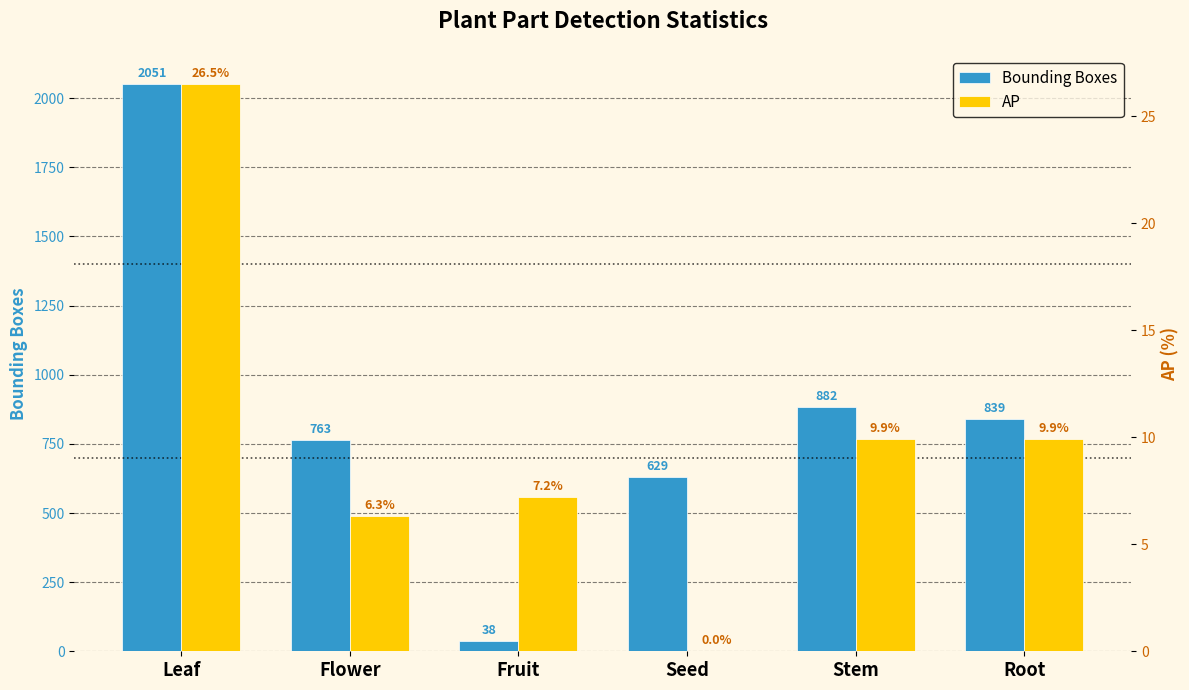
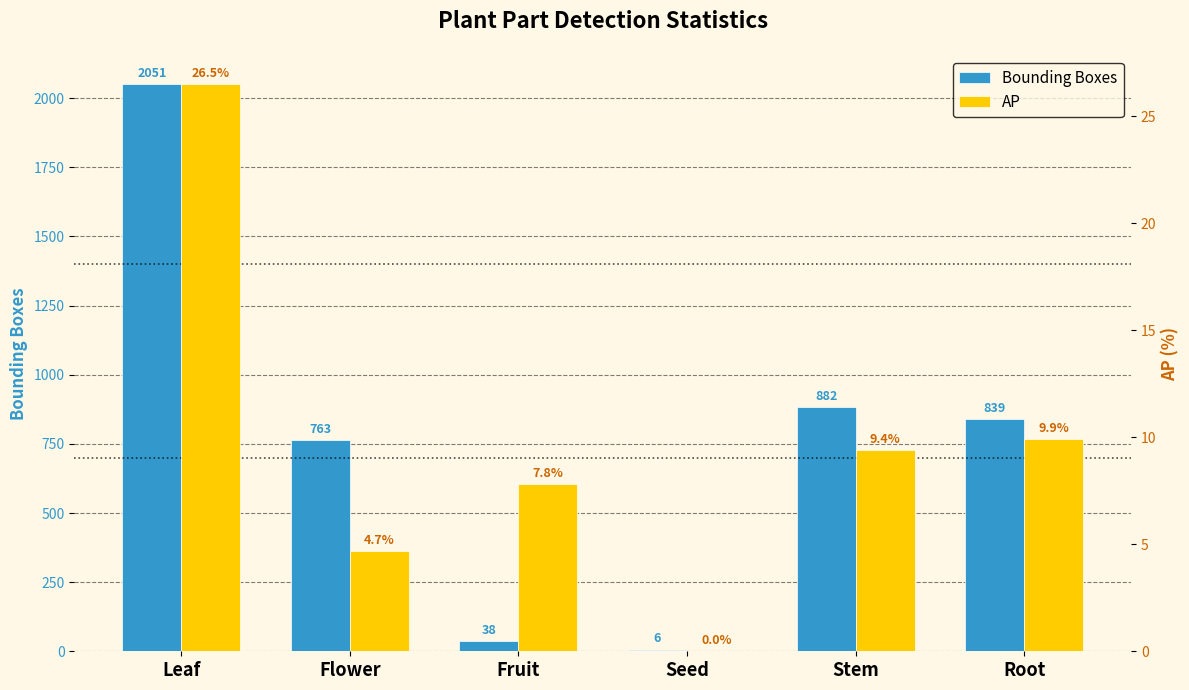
  {
    "Bounding Boxes": {
      "Leaf": "2051",
      "Flower": "763",
      "Fruit": "38",
-     "Seed": "629",
+     "Seed": "6",
      "Stem": "882",
      "Root": "839"
    },
    "AP": {
      "Leaf": "26.5%",
-     "Flower": "6.3%",
-     "Fruit": "7.2%",
+     "Flower": "4.7%",
+     "Fruit": "7.8%",
      "Seed": "0.0%",
-     "Stem": "9.9%",
+     "Stem": "9.4%",
      "Root": "9.9%"
    }
  }
